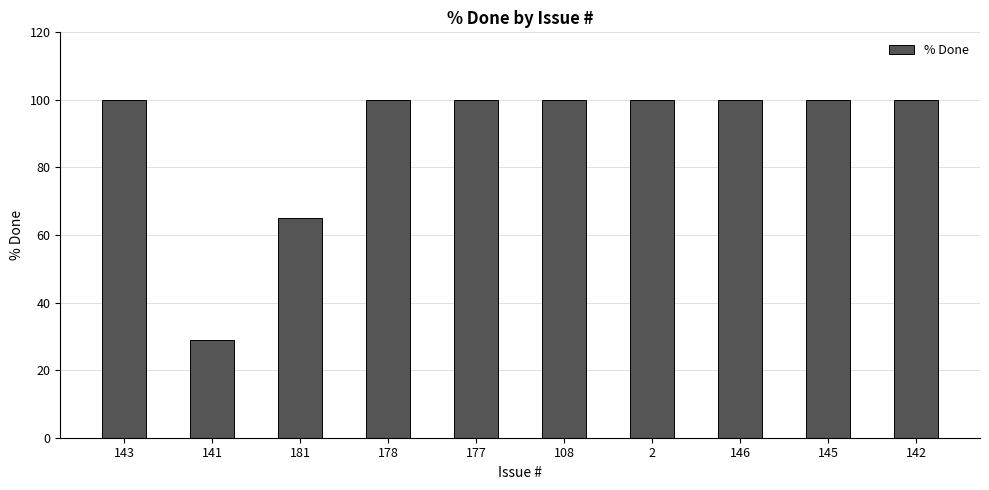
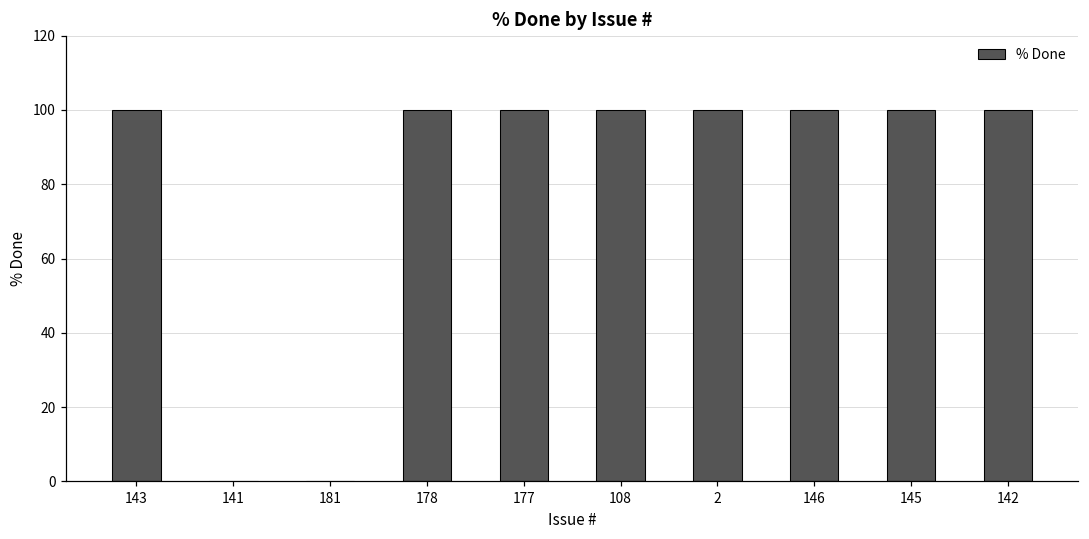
  {
    "143": 100,
-   "141": 29,
-   "181": 65,
+   "141": 0,
+   "181": 0,
    "178": 100,
    "177": 100,
    "108": 100,
    "2": 100,
    "146": 100,
    "145": 100,
    "142": 100
  }
